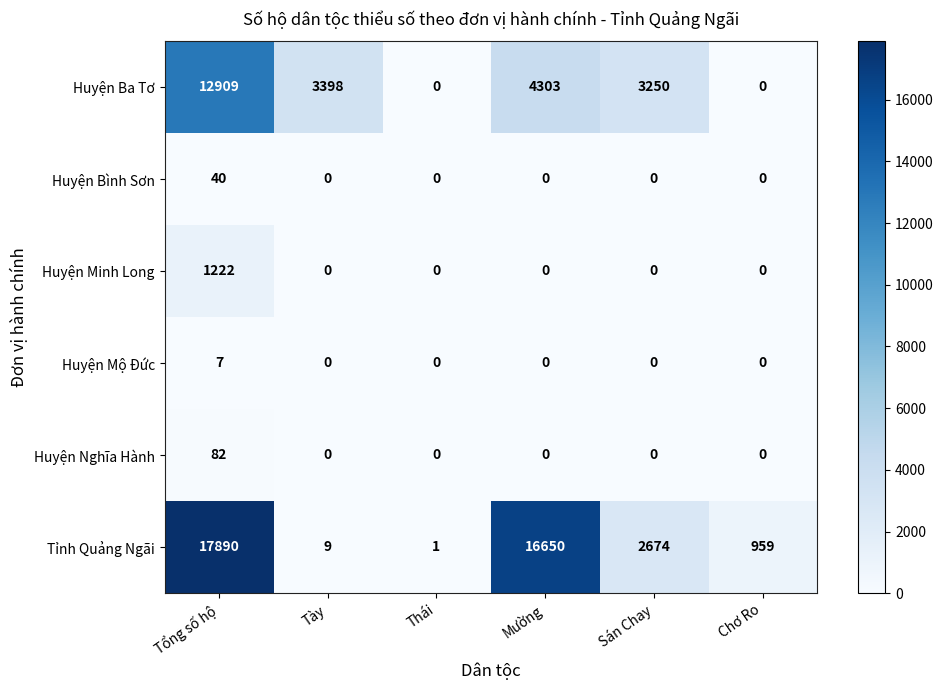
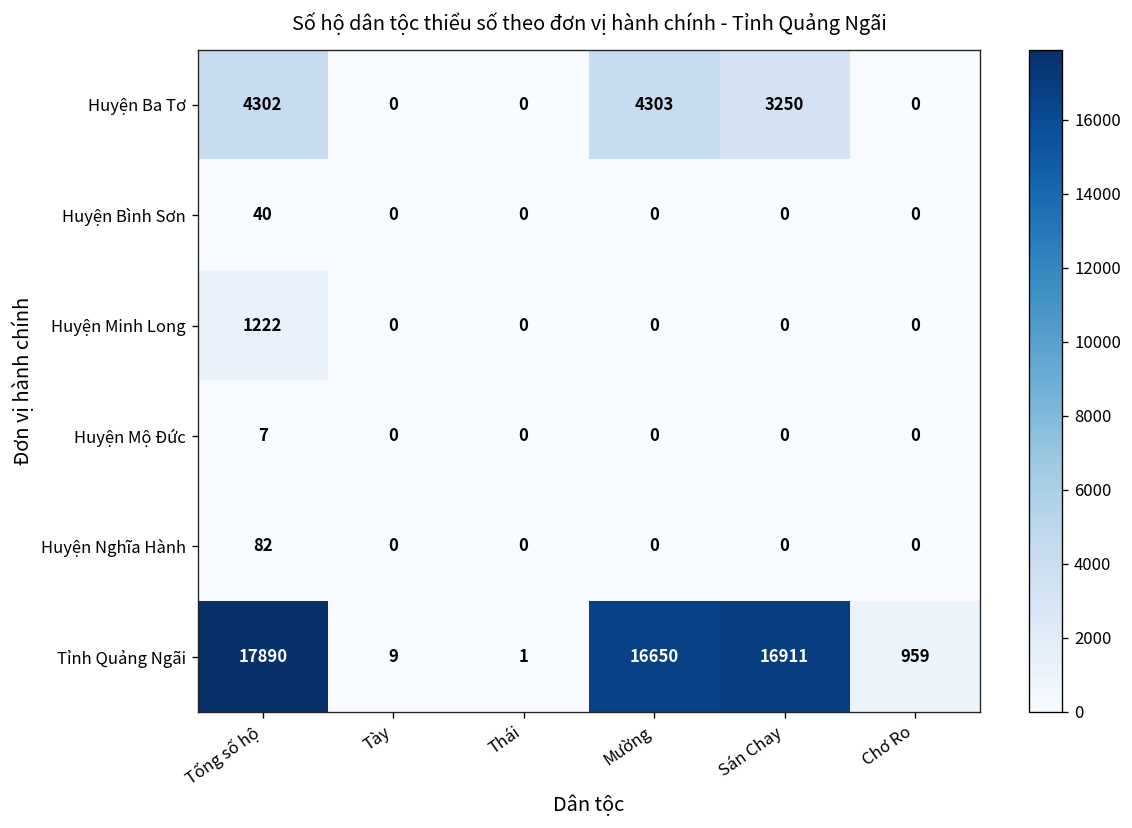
  {
    "Huyện Ba Tơ": {
-     "Tổng số hộ": 12909,
-     "Tày": 3398,
+     "Tổng số hộ": 4302,
+     "Tày": 0,
      "Thái": 0,
      "Mường": 4303,
      "Sán Chay": 3250,
      "Chơ Ro": 0
    },
    "Huyện Bình Sơn": {
      "Tổng số hộ": 40,
      "Tày": 0,
      "Thái": 0,
      "Mường": 0,
      "Sán Chay": 0,
      "Chơ Ro": 0
    },
    "Huyện Minh Long": {
      "Tổng số hộ": 1222,
      "Tày": 0,
      "Thái": 0,
      "Mường": 0,
      "Sán Chay": 0,
      "Chơ Ro": 0
    },
    "Huyện Mộ Đức": {
      "Tổng số hộ": 7,
      "Tày": 0,
      "Thái": 0,
      "Mường": 0,
      "Sán Chay": 0,
      "Chơ Ro": 0
    },
    "Huyện Nghĩa Hành": {
      "Tổng số hộ": 82,
      "Tày": 0,
      "Thái": 0,
      "Mường": 0,
      "Sán Chay": 0,
      "Chơ Ro": 0
    },
    "Tỉnh Quảng Ngãi": {
      "Tổng số hộ": 17890,
      "Tày": 9,
      "Thái": 1,
      "Mường": 16650,
-     "Sán Chay": 2674,
+     "Sán Chay": 16911,
      "Chơ Ro": 959
    }
  }
